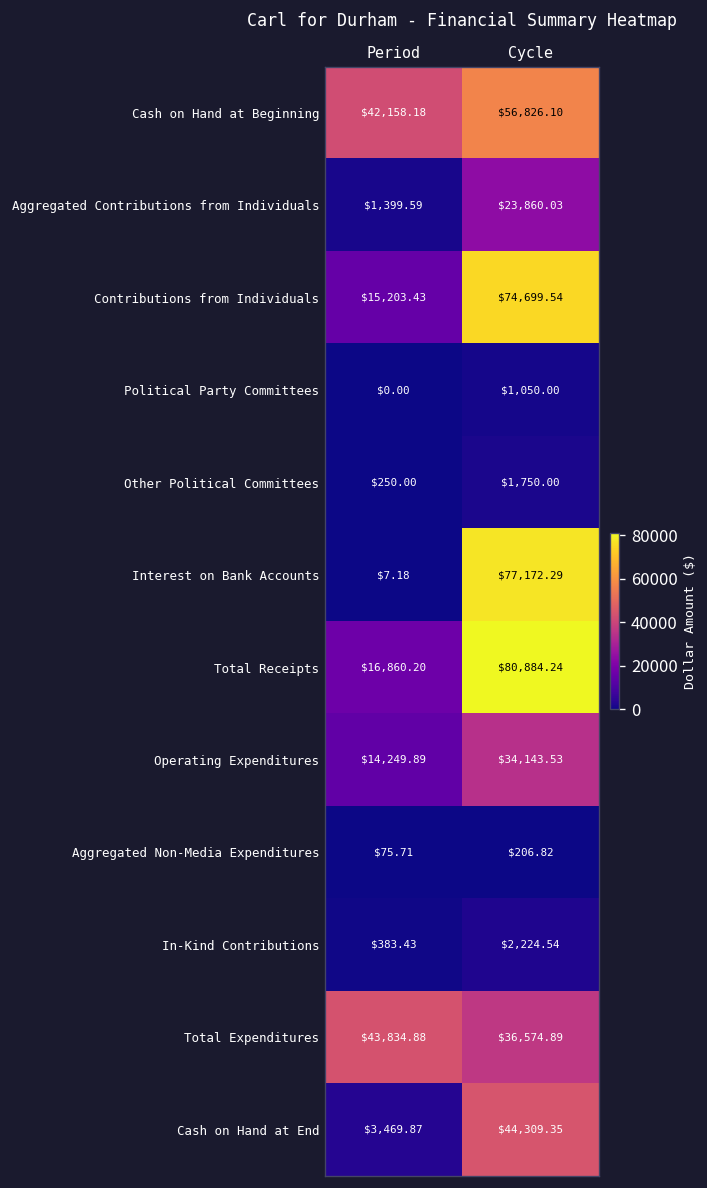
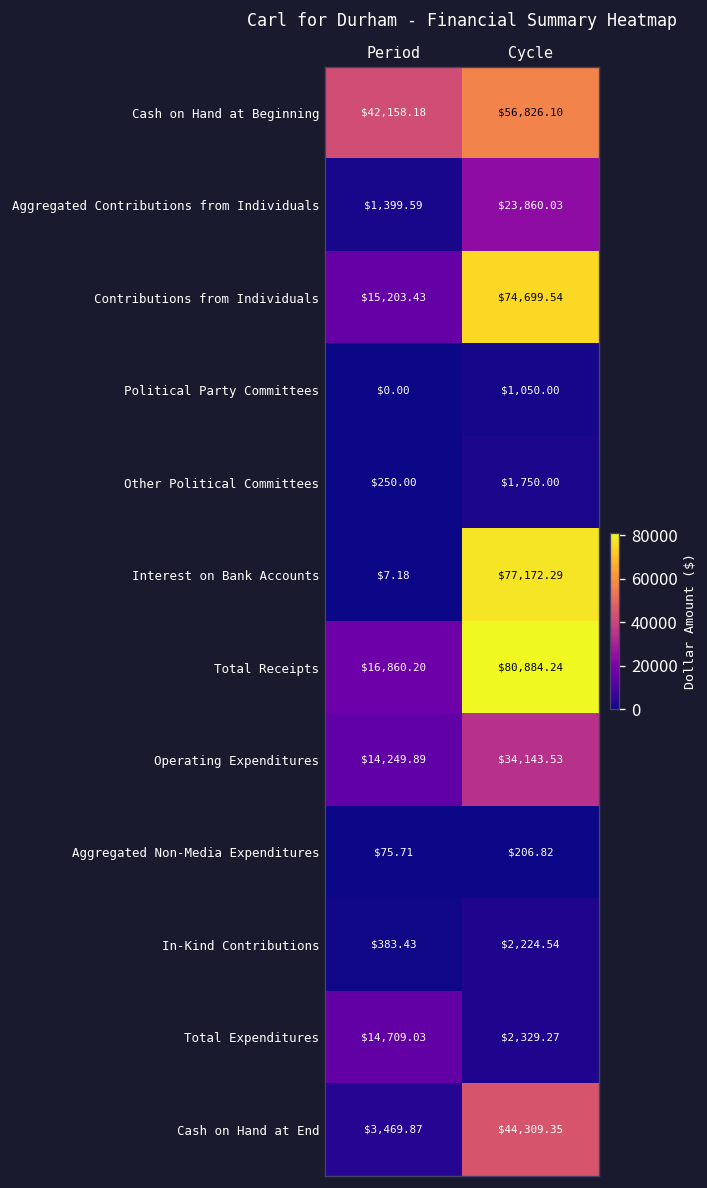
  {
    "Cash on Hand at Beginning": {
      "Period": "$42,158.18",
      "Cycle": "$56,826.10"
    },
    "Aggregated Contributions from Individuals": {
      "Period": "$1,399.59",
      "Cycle": "$23,860.03"
    },
    "Contributions from Individuals": {
      "Period": "$15,203.43",
      "Cycle": "$74,699.54"
    },
    "Political Party Committees": {
      "Period": "$0.00",
      "Cycle": "$1,050.00"
    },
    "Other Political Committees": {
      "Period": "$250.00",
      "Cycle": "$1,750.00"
    },
    "Interest on Bank Accounts": {
      "Period": "$7.18",
      "Cycle": "$77,172.29"
    },
    "Total Receipts": {
      "Period": "$16,860.20",
      "Cycle": "$80,884.24"
    },
    "Operating Expenditures": {
      "Period": "$14,249.89",
      "Cycle": "$34,143.53"
    },
    "Aggregated Non-Media Expenditures": {
      "Period": "$75.71",
      "Cycle": "$206.82"
    },
    "In-Kind Contributions": {
      "Period": "$383.43",
      "Cycle": "$2,224.54"
    },
    "Total Expenditures": {
-     "Period": "$43,834.88",
-     "Cycle": "$36,574.89"
+     "Period": "$14,709.03",
+     "Cycle": "$2,329.27"
    },
    "Cash on Hand at End": {
      "Period": "$3,469.87",
      "Cycle": "$44,309.35"
    }
  }
